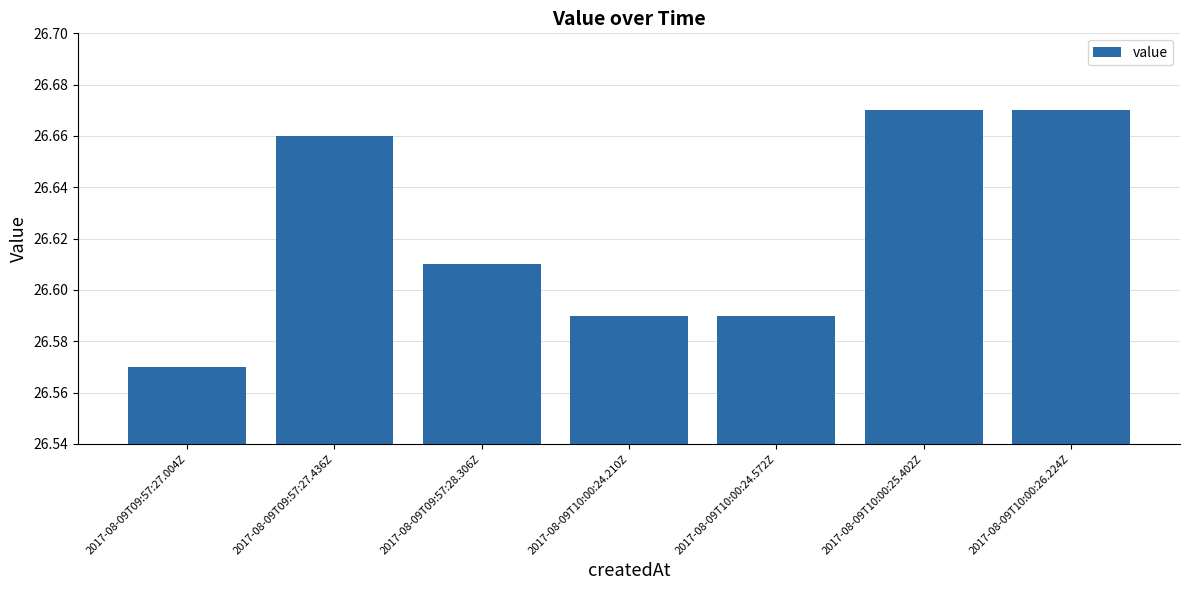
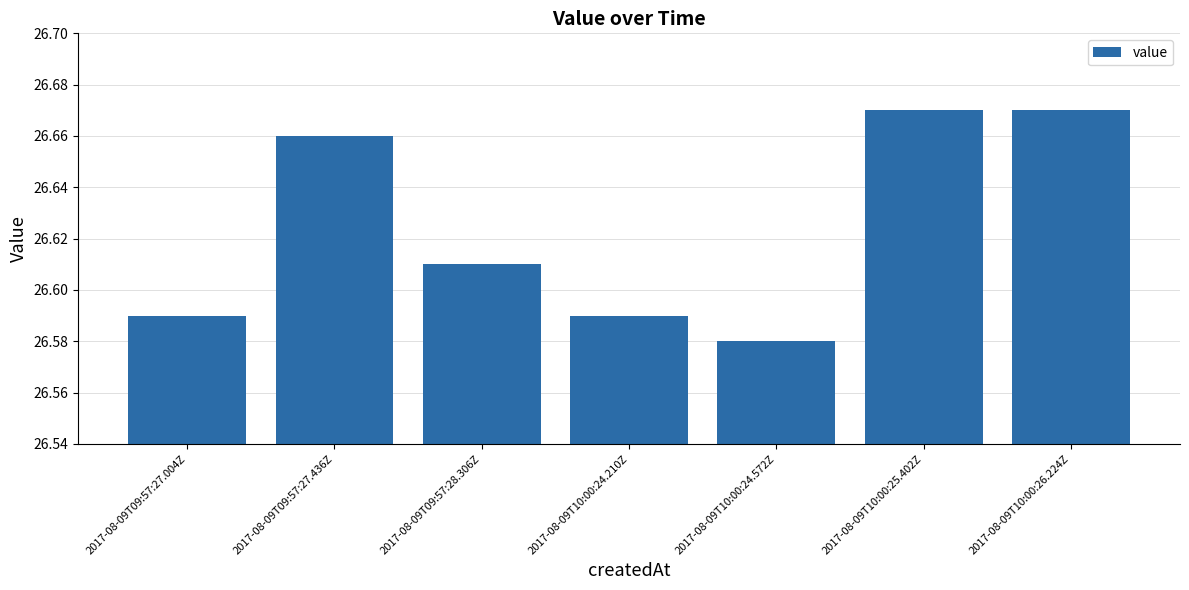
  {
-   "2017-08-09T09:57:27.004Z": 26.57,
+   "2017-08-09T09:57:27.004Z": 26.59,
    "2017-08-09T09:57:27.436Z": 26.66,
    "2017-08-09T09:57:28.306Z": 26.61,
    "2017-08-09T10:00:24.210Z": 26.59,
-   "2017-08-09T10:00:24.572Z": 26.59,
+   "2017-08-09T10:00:24.572Z": 26.58,
    "2017-08-09T10:00:25.402Z": 26.67,
    "2017-08-09T10:00:26.224Z": 26.67
  }
